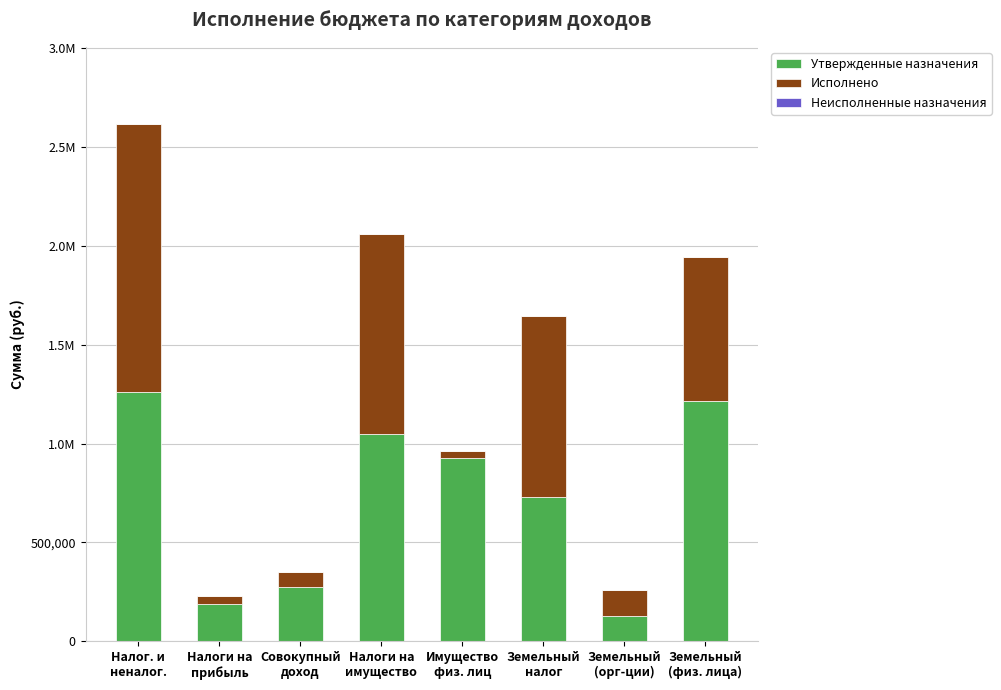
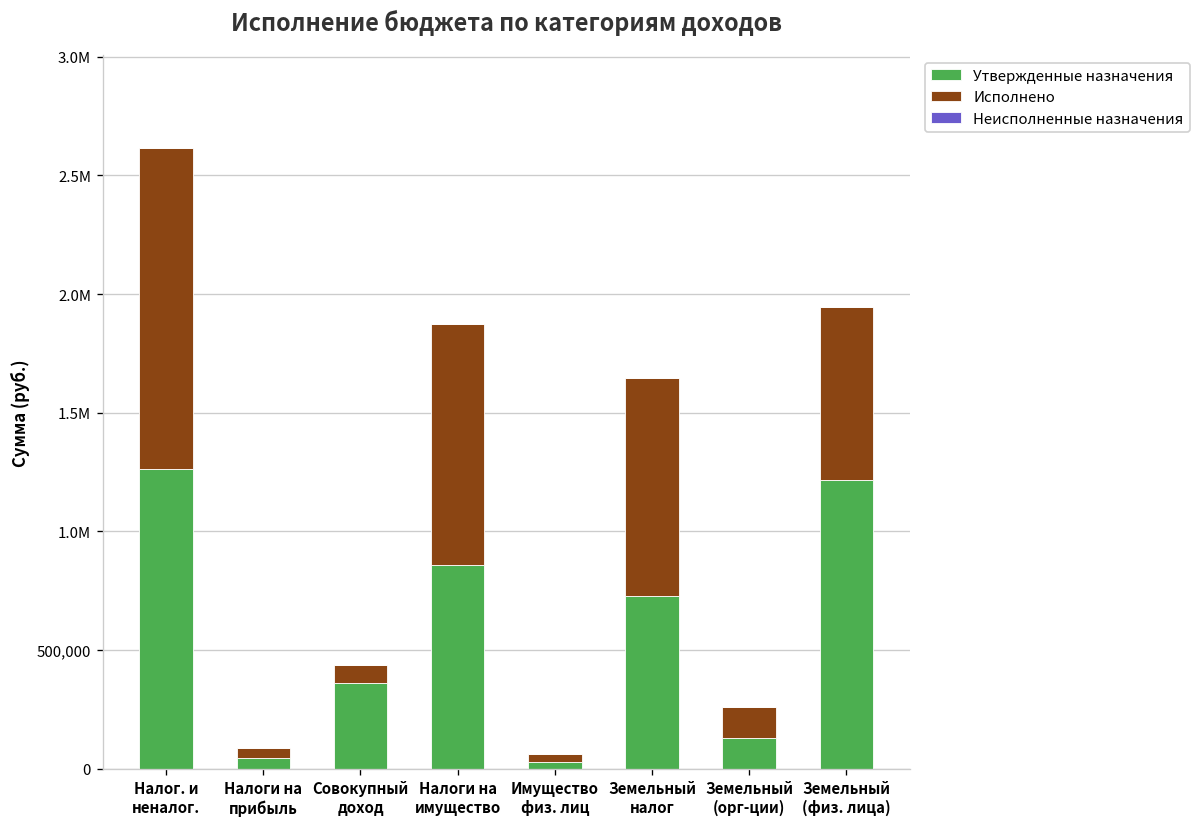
  {
    "Утвержденные назначения": {
      "Налог. и неналог.": "1,260,000",
-     "Налоги на прибыль": "190,000",
-     "Совокупный доход": "270,000",
-     "Налоги на имущество": "1,050,000",
-     "Имущество физ. лиц": "930,000",
+     "Налоги на прибыль": "40,000",
+     "Совокупный доход": "360,000",
+     "Налоги на имущество": "860,000",
+     "Имущество физ. лиц": "30,000",
      "Земельный налог": "730,000",
      "Земельный (орг-ции)": "130,000",
      "Земельный (физ. лица)": "1,220,000"
    }
  }
